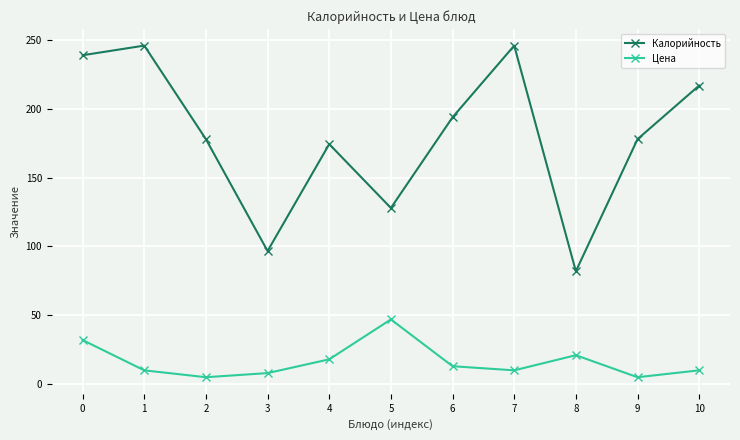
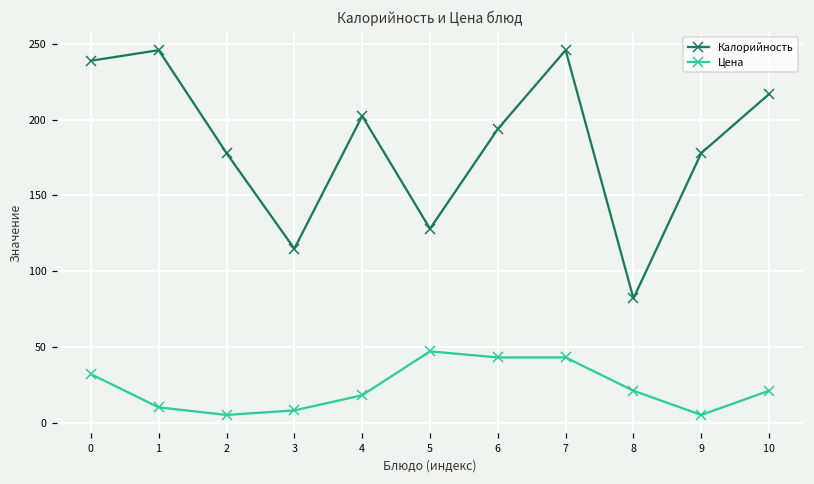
  {
    "Калорийность": {
      "0": 239,
      "1": 246,
      "2": 178,
-     "3": 97,
-     "4": 174,
+     "3": 115,
+     "4": 203,
      "5": 128,
      "6": 194,
      "7": 246,
      "8": 82,
      "9": 178,
      "10": 217
    },
    "Цена": {
      "0": 32,
      "1": 10,
      "2": 5,
      "3": 8,
      "4": 18,
      "5": 47,
-     "6": 13,
-     "7": 10,
+     "6": 43,
+     "7": 43,
      "8": 21,
      "9": 5,
-     "10": 10
+     "10": 21
    }
  }
